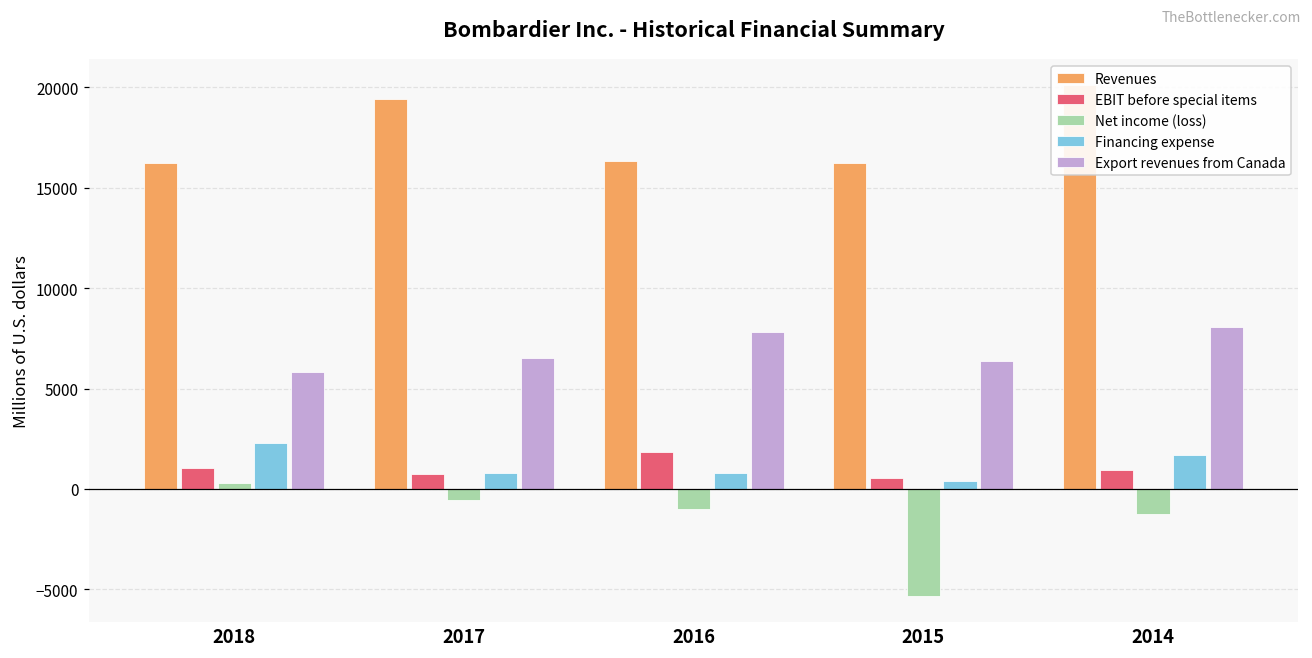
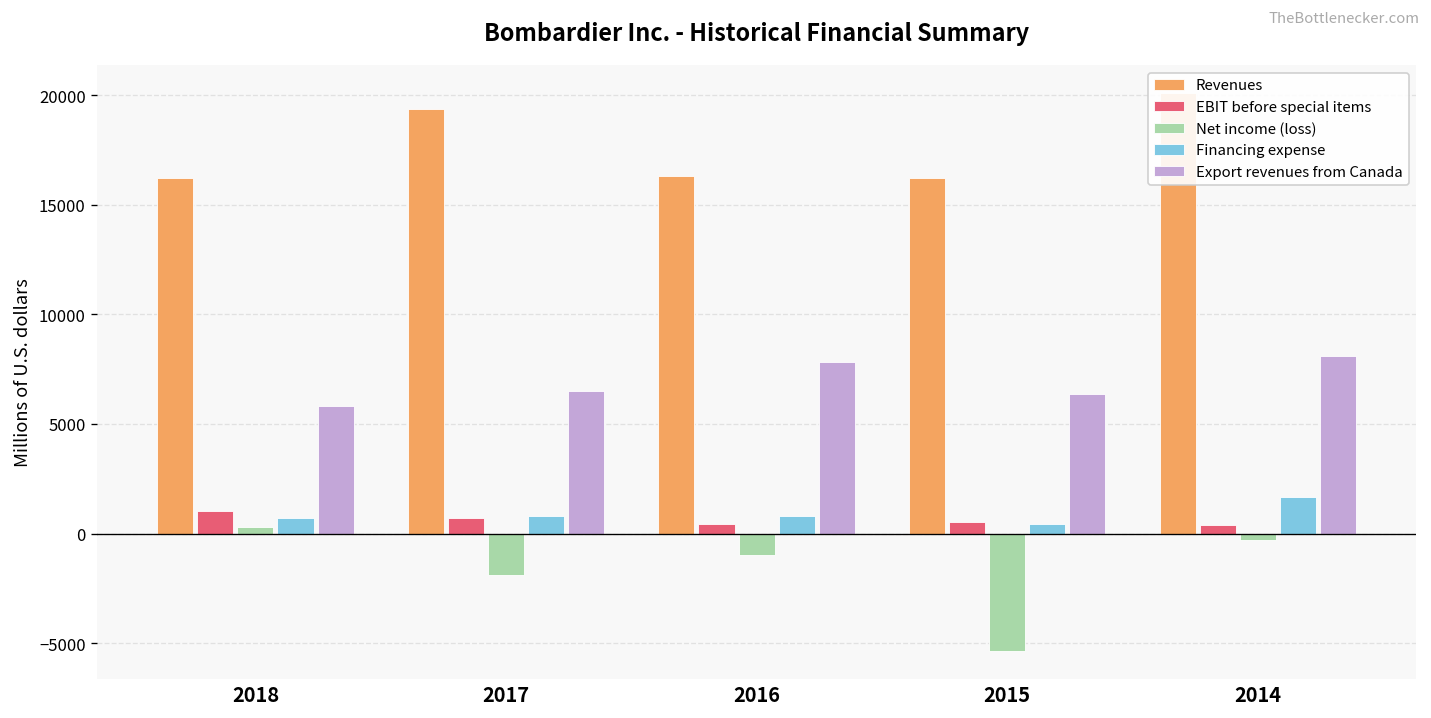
  {
    "Revenues": {
      "2018": 16200,
      "2017": 19400,
      "2016": 16300,
      "2015": 16300
    },
    "EBIT before special items": {
      "2018": 1000,
      "2017": 700,
-     "2016": 1800,
+     "2016": 400,
      "2015": 600,
-     "2014": 900
+     "2014": 400
    },
    "Net income (loss)": {
      "2018": 300,
-     "2017": -500,
+     "2017": -1900,
      "2016": -1000,
      "2015": -5300,
-     "2014": -1200
+     "2014": -300
    },
    "Financing expense": {
-     "2018": 2300,
+     "2018": 700,
      "2017": 800,
      "2016": 800,
      "2015": 400,
      "2014": 1700
    },
    "Export revenues from Canada": {
      "2018": 5800,
      "2017": 6500,
      "2016": 7800,
      "2015": 6400,
      "2014": 8100
    }
  }
